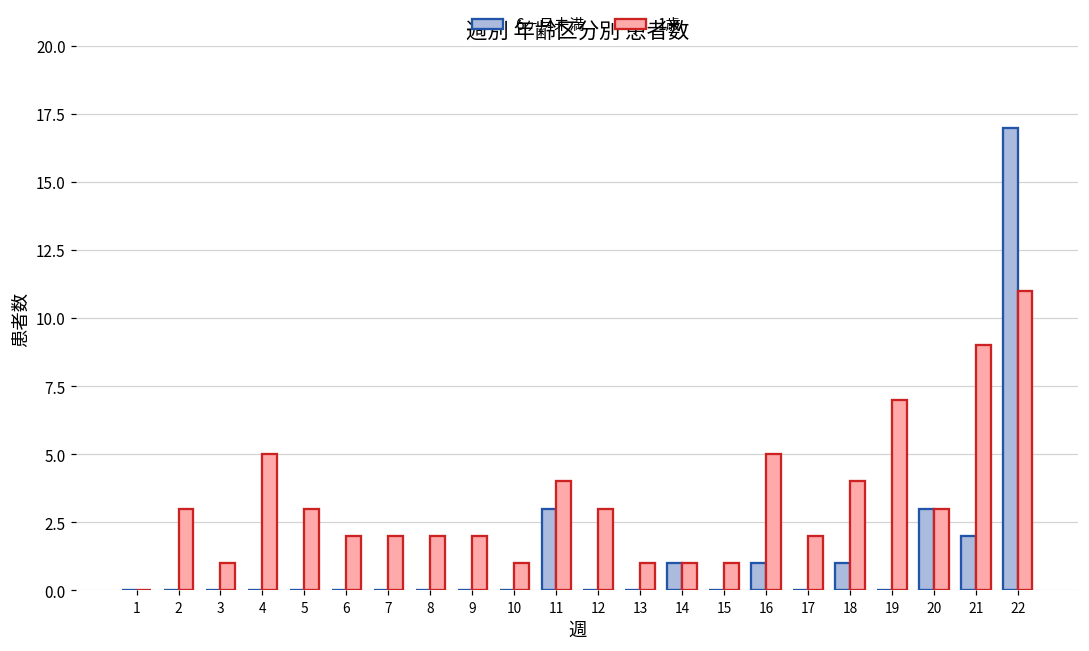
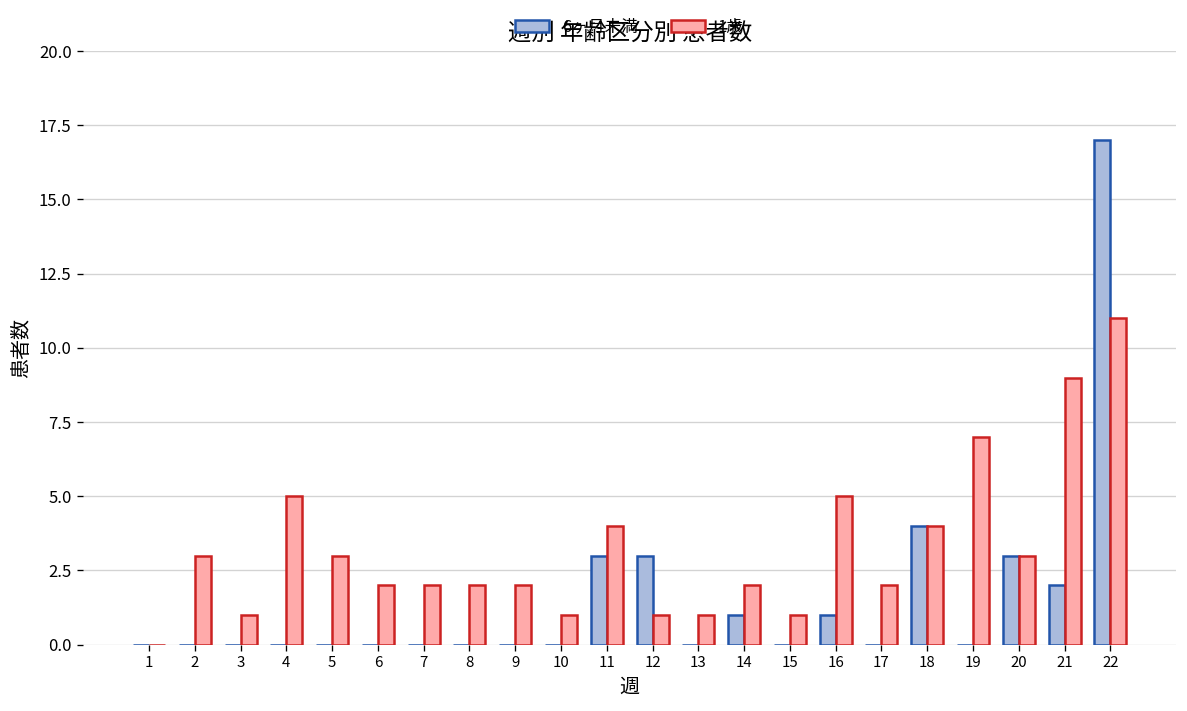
  {
    "6ヶ月未満": {
      "1": 0,
      "2": 0,
      "3": 0,
      "4": 0,
      "5": 0,
      "6": 0,
      "7": 0,
      "8": 0,
      "9": 0,
      "10": 0,
      "11": 3,
-     "12": 0,
+     "12": 3,
      "13": 0,
      "14": 1,
      "15": 0,
      "16": 1,
      "17": 0,
-     "18": 1,
+     "18": 4,
      "19": 0,
      "20": 3,
      "21": 2,
      "22": 17
    },
    "1歳": {
      "1": 0,
      "2": 3,
      "3": 1,
      "4": 5,
      "5": 3,
      "6": 2,
      "7": 2,
      "8": 2,
      "9": 2,
      "10": 1,
      "11": 4,
-     "12": 3,
+     "12": 1,
      "13": 1,
-     "14": 1,
+     "14": 2,
      "15": 1,
      "16": 5,
      "17": 2,
      "18": 4,
      "19": 7,
      "20": 3,
      "21": 9,
      "22": 11
    }
  }
